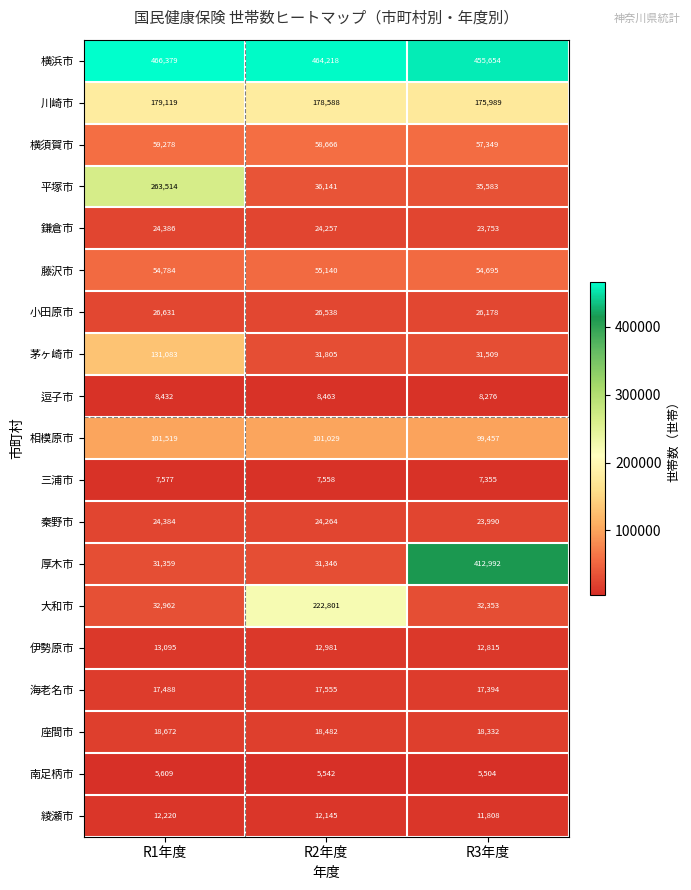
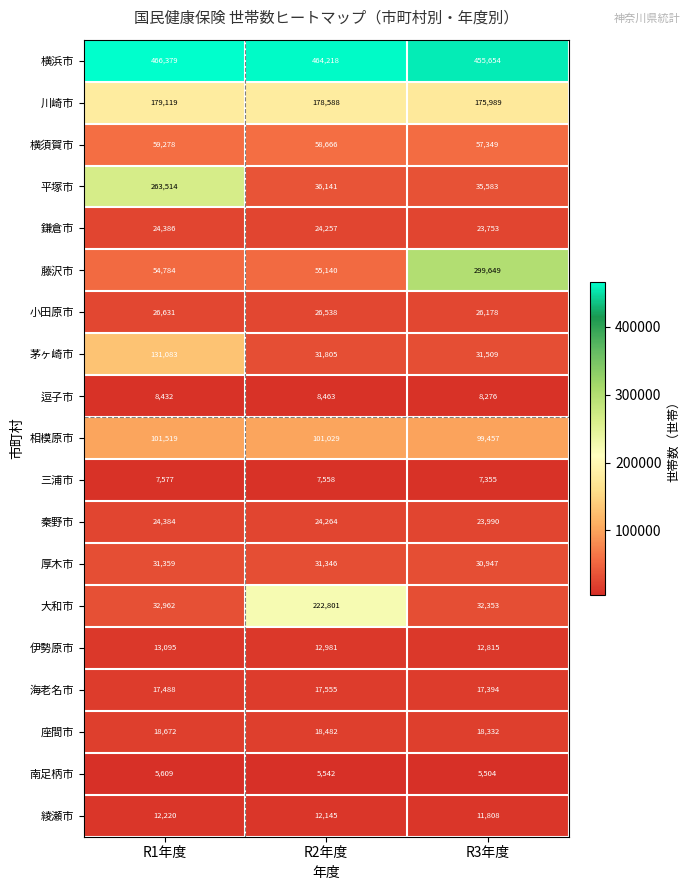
  {
    "横浜市": {
      "R1年度": "466,379",
      "R2年度": "464,218",
      "R3年度": "455,654"
    },
    "川崎市": {
      "R1年度": "179,119",
      "R2年度": "178,588",
      "R3年度": "175,989"
    },
    "横須賀市": {
      "R1年度": "59,278",
      "R2年度": "58,666",
      "R3年度": "57,349"
    },
    "平塚市": {
      "R1年度": "263,514",
      "R2年度": "36,141",
      "R3年度": "35,583"
    },
    "鎌倉市": {
      "R1年度": "24,386",
      "R2年度": "24,257",
      "R3年度": "23,753"
    },
    "藤沢市": {
      "R1年度": "54,784",
      "R2年度": "55,140",
-     "R3年度": "54,695"
+     "R3年度": "299,649"
    },
    "小田原市": {
      "R1年度": "26,631",
      "R2年度": "26,538",
      "R3年度": "26,178"
    },
    "茅ヶ崎市": {
      "R1年度": "131,083",
      "R2年度": "31,805",
      "R3年度": "31,509"
    },
    "逗子市": {
      "R1年度": "8,432",
      "R2年度": "8,463",
      "R3年度": "8,276"
    },
    "相模原市": {
      "R1年度": "101,519",
      "R2年度": "101,029",
      "R3年度": "99,457"
    },
    "三浦市": {
      "R1年度": "7,577",
      "R2年度": "7,558",
      "R3年度": "7,355"
    },
    "秦野市": {
      "R1年度": "24,384",
      "R2年度": "24,264",
      "R3年度": "23,990"
    },
    "厚木市": {
      "R1年度": "31,359",
      "R2年度": "31,346",
-     "R3年度": "412,992"
+     "R3年度": "30,947"
    },
    "大和市": {
      "R1年度": "32,962",
      "R2年度": "222,801",
      "R3年度": "32,353"
    },
    "伊勢原市": {
      "R1年度": "13,095",
      "R2年度": "12,981",
      "R3年度": "12,815"
    },
    "海老名市": {
      "R1年度": "17,488",
      "R2年度": "17,555",
      "R3年度": "17,394"
    },
    "座間市": {
      "R1年度": "18,672",
      "R2年度": "18,482",
      "R3年度": "18,332"
    },
    "南足柄市": {
      "R1年度": "5,609",
      "R2年度": "5,542",
      "R3年度": "5,504"
    },
    "綾瀬市": {
      "R1年度": "12,220",
      "R2年度": "12,145",
      "R3年度": "11,808"
    }
  }
